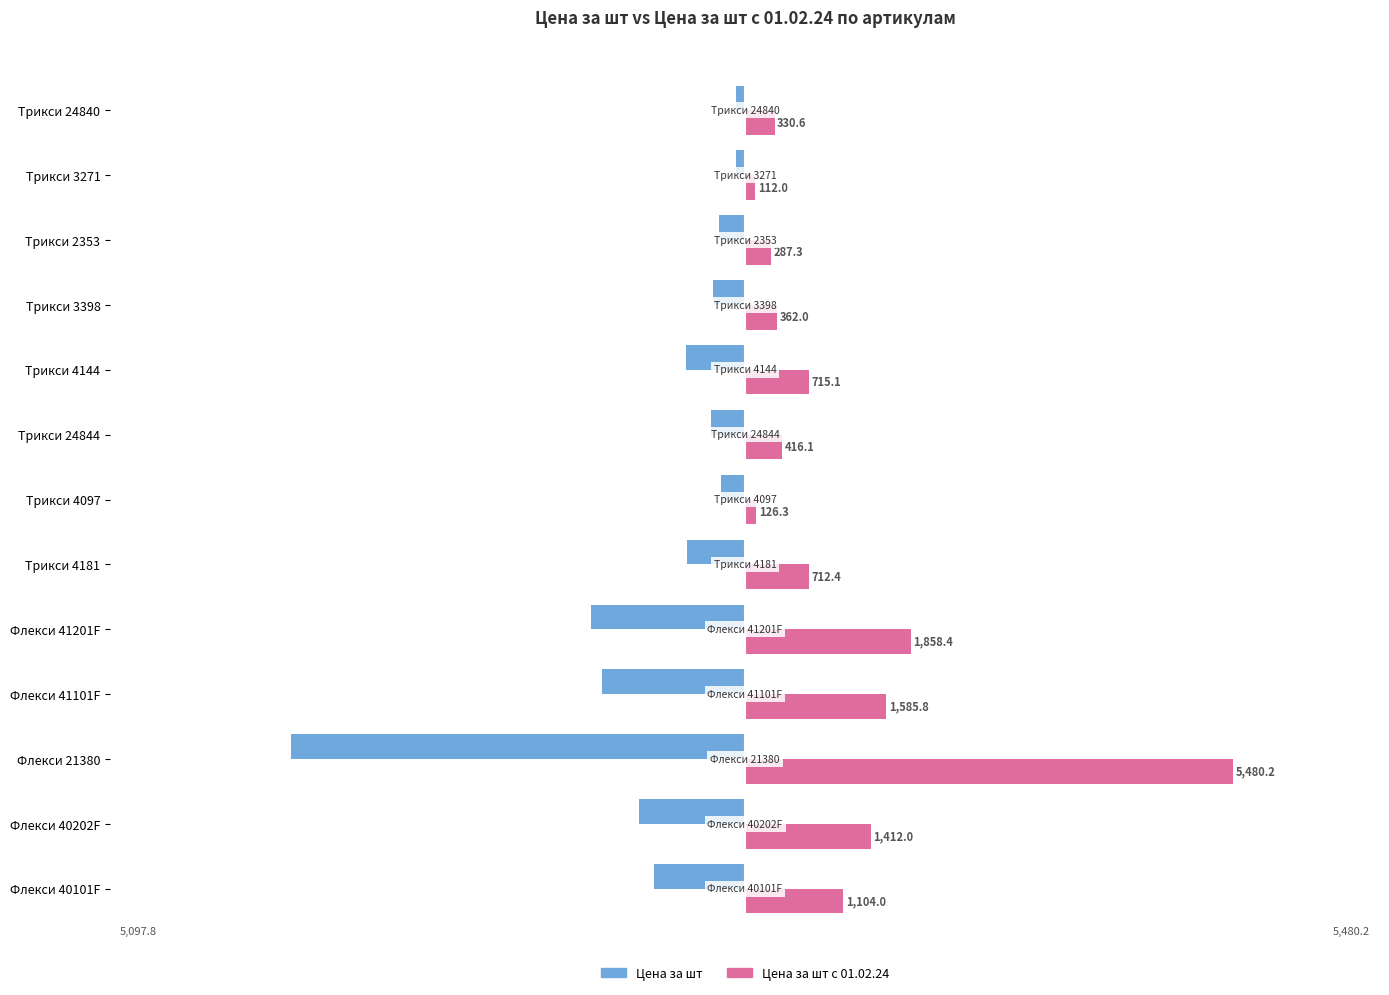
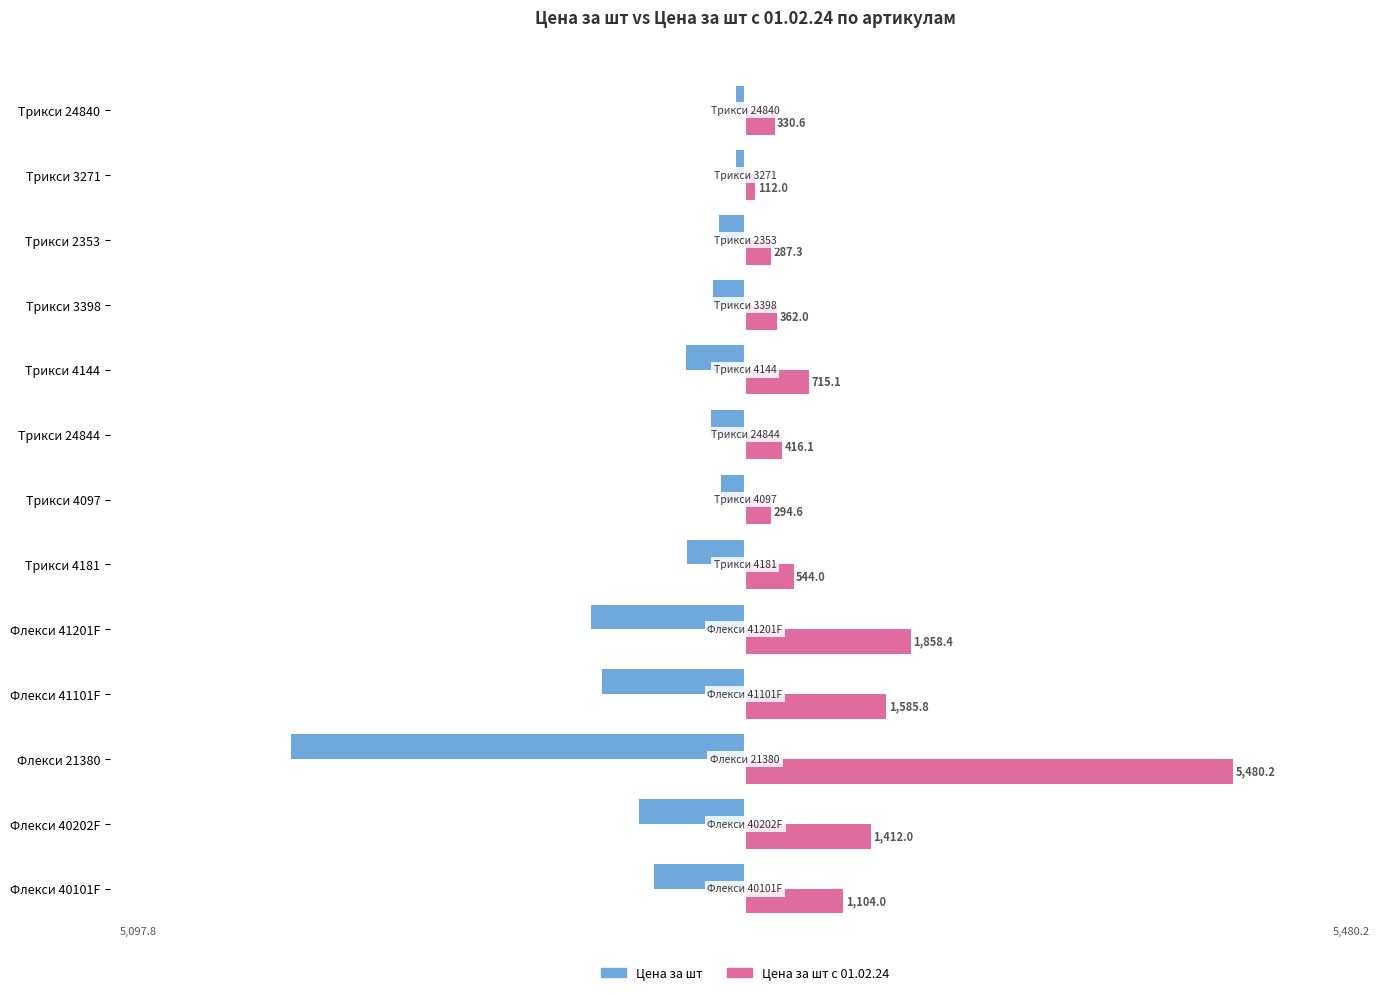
  {
    "Цена за шт с 01.02.24": {
      "Трикси 3398": "362.0",
      "Трикси 4144": "715.1",
      "Трикси 24844": "416.1",
-     "Трикси 4097": "126.3",
-     "Трикси 4181": "712.4",
+     "Трикси 4097": "294.6",
+     "Трикси 4181": "544.0",
      "Флекси 41201F": "1,858.4",
      "Флекси 41101F": "1,585.8",
      "Флекси 21380": "5,480.2",
      "Флекси 40202F": "1,412.0",
      "Флекси 40101F": "1,104.0"
    }
  }
